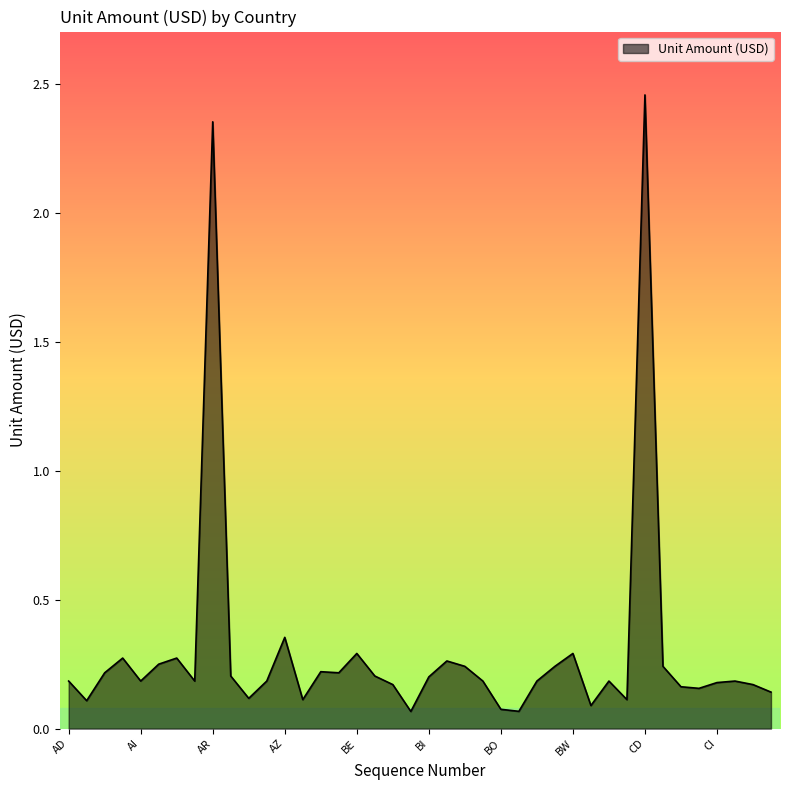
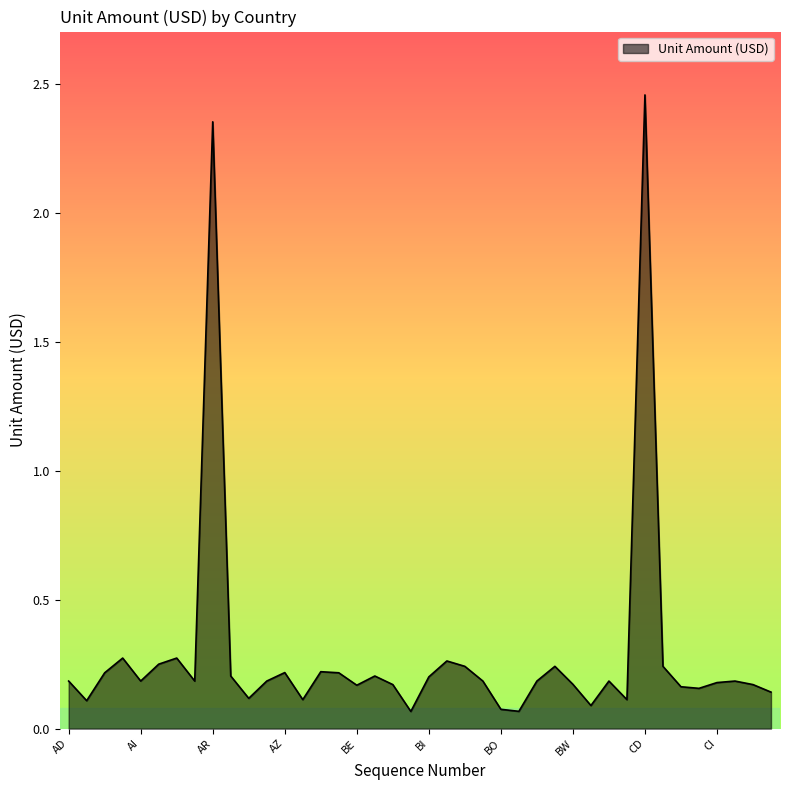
  {
    "AD": 0.18,
    "AI": 0.18,
    "AR": 2.35,
-   "AZ": 0.35,
-   "BE": 0.29,
+   "AZ": 0.22,
+   "BE": 0.17,
    "BI": 0.20,
-   "BW": 0.29,
+   "BW": 0.17,
    "CD": 2.46,
    "CI": 0.18
  }
